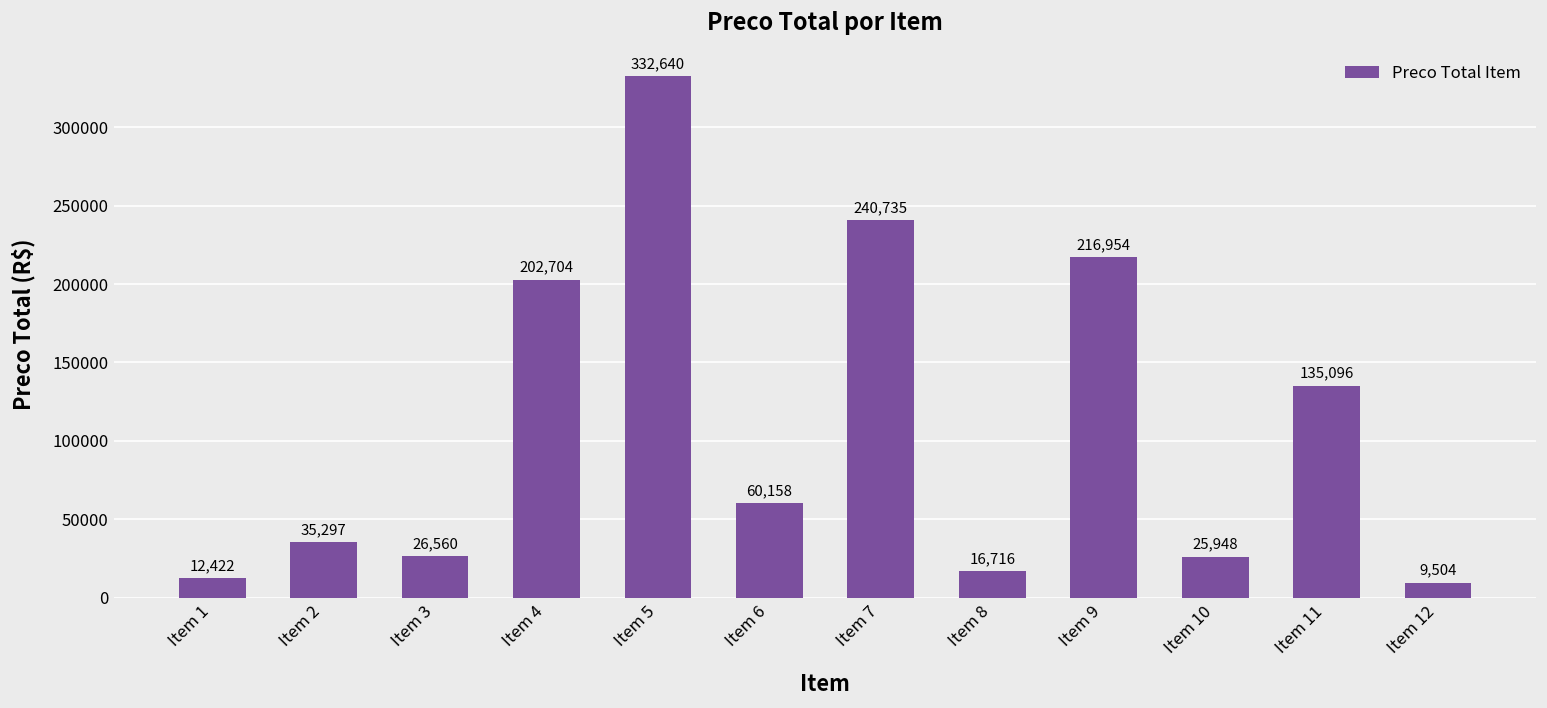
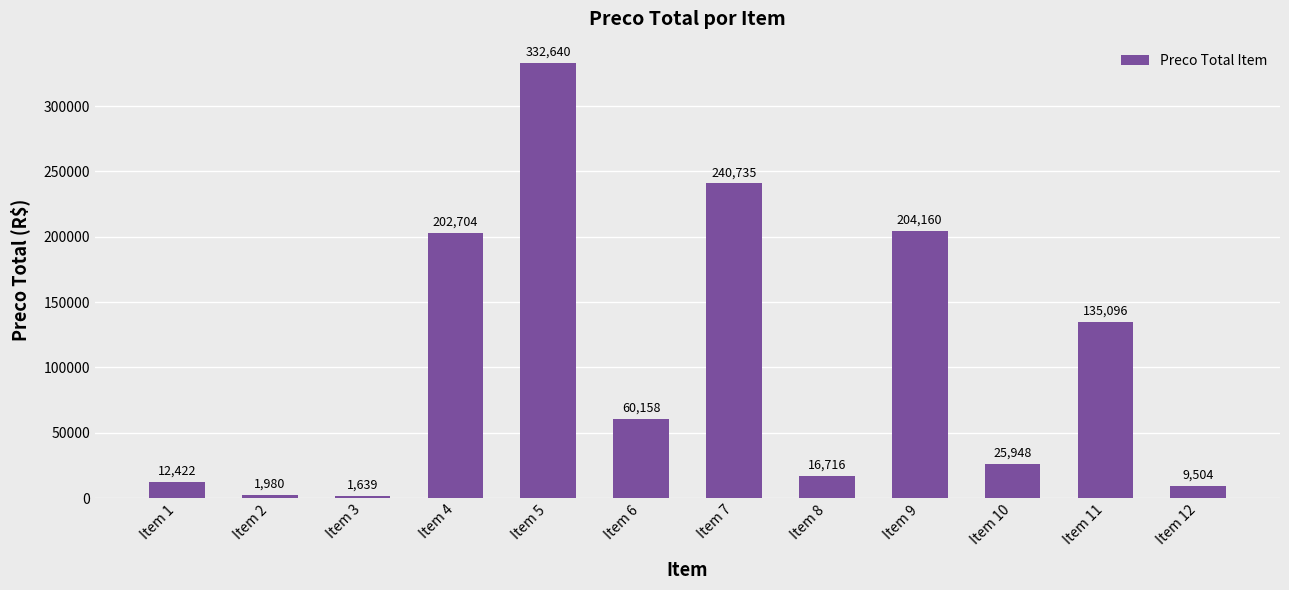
  {
    "Item 1": "12,422",
-   "Item 2": "35,297",
-   "Item 3": "26,560",
+   "Item 2": "1,980",
+   "Item 3": "1,639",
    "Item 4": "202,704",
    "Item 5": "332,640",
    "Item 6": "60,158",
    "Item 7": "240,735",
    "Item 8": "16,716",
-   "Item 9": "216,954",
+   "Item 9": "204,160",
    "Item 10": "25,948",
    "Item 11": "135,096",
    "Item 12": "9,504"
  }
